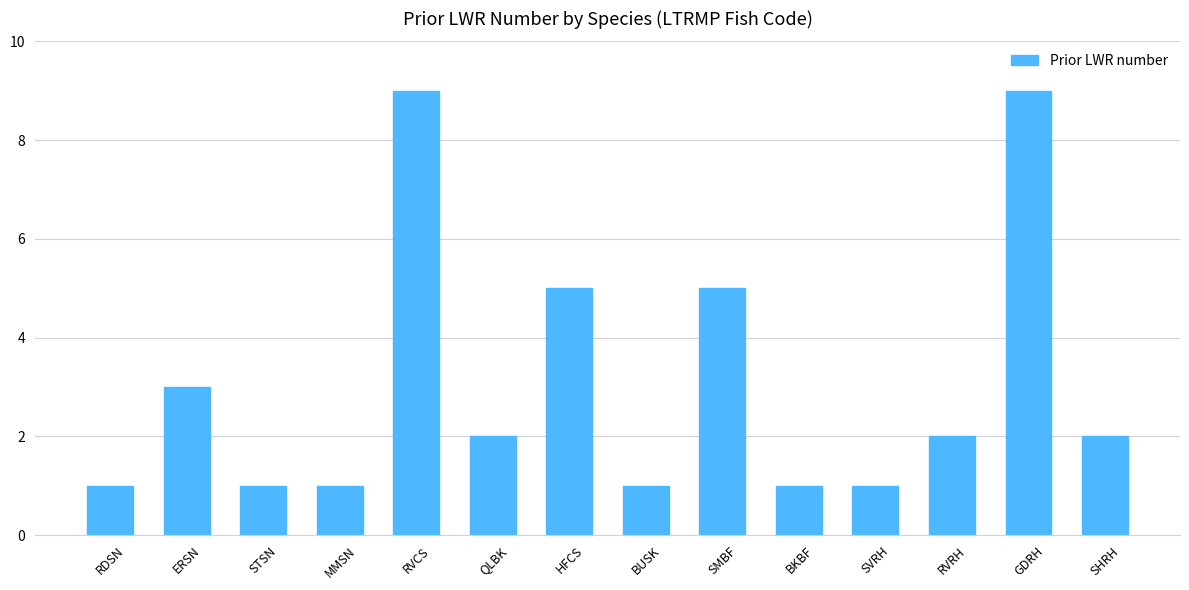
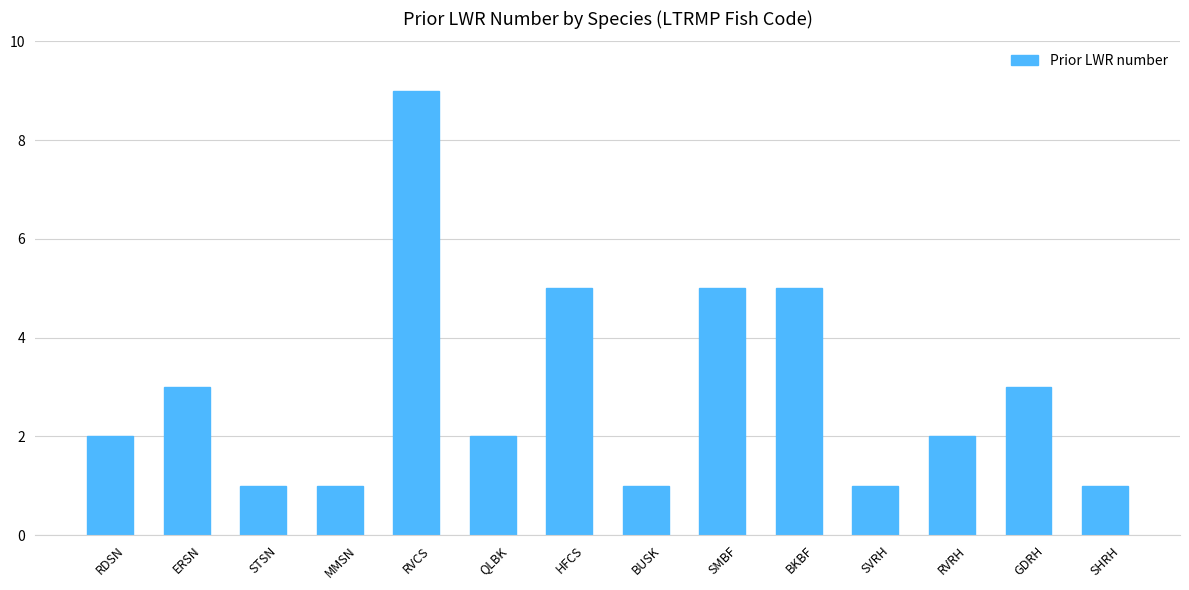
  {
-   "RDSN": 1,
+   "RDSN": 2,
    "ERSN": 3,
    "STSN": 1,
    "MMSN": 1,
    "RVCS": 9,
    "QLBK": 2,
    "HFCS": 5,
    "BUSK": 1,
    "SMBF": 5,
-   "BKBF": 1,
+   "BKBF": 5,
    "SVRH": 1,
    "RVRH": 2,
-   "GDRH": 9,
-   "SHRH": 2
+   "GDRH": 3,
+   "SHRH": 1
  }
